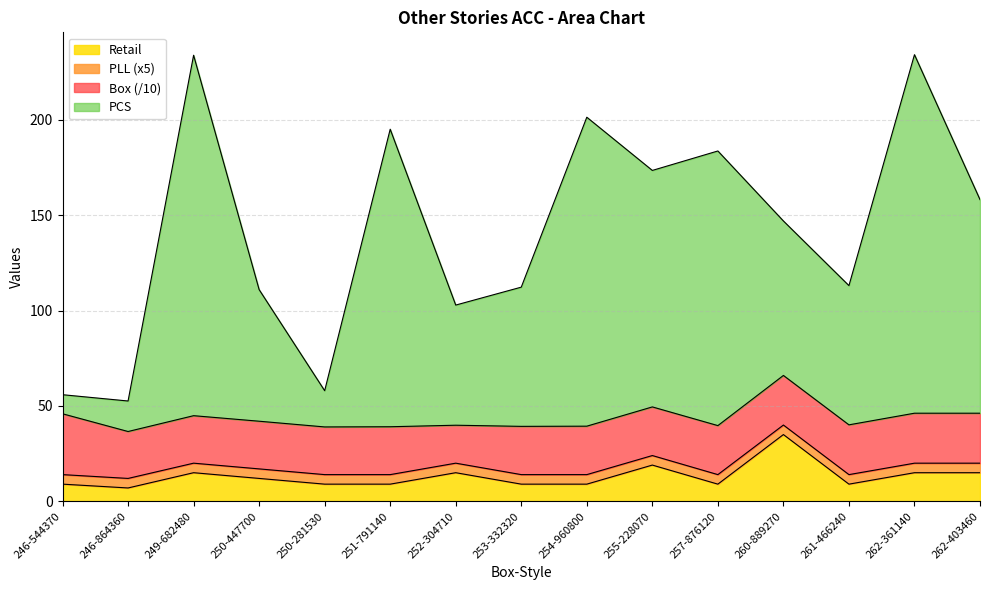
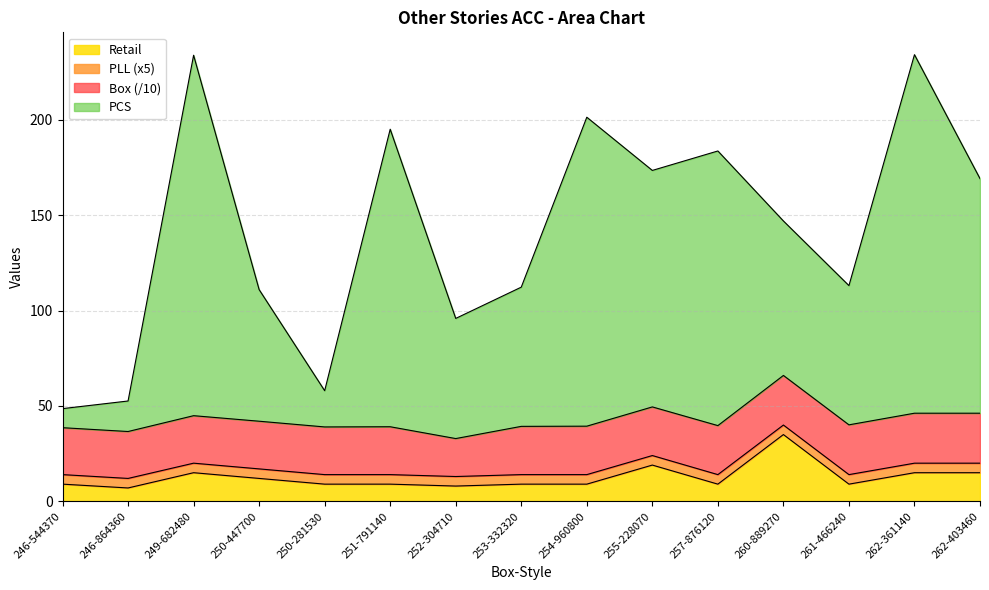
  {
    "Retail": {
      "246-544370": 9,
      "246-864360": 7,
      "249-682480": 15,
      "250-447700": 12,
      "250-281530": 9,
      "251-791140": 9,
-     "252-304710": 15,
+     "252-304710": 8,
      "253-332320": 9,
      "254-960800": 9,
      "255-228070": 19,
      "257-876120": 9,
      "260-889270": 35,
      "261-466240": 9,
      "262-361140": 15,
      "262-403460": 15
    },
    "PLL (x5)": {
      "246-544370": 5,
      "246-864360": 5,
      "249-682480": 5,
      "250-447700": 5,
      "250-281530": 5,
      "251-791140": 5,
      "252-304710": 5,
      "253-332320": 5,
      "254-960800": 5,
      "255-228070": 5,
      "257-876120": 5,
      "260-889270": 5,
      "261-466240": 5,
      "262-361140": 5,
      "262-403460": 5
    },
    "Box (/10)": {
-     "246-544370": 32,
+     "246-544370": 25,
      "246-864360": 25,
      "249-682480": 25,
      "250-447700": 25,
      "250-281530": 25,
      "251-791140": 25,
      "252-304710": 20,
      "253-332320": 25,
      "254-960800": 25,
      "255-228070": 26,
      "257-876120": 26,
      "260-889270": 26,
      "261-466240": 26,
      "262-361140": 26,
      "262-403460": 26
    },
    "PCS": {
      "246-544370": 10,
      "246-864360": 16,
      "249-682480": 189,
      "250-447700": 69,
      "250-281530": 19,
      "251-791140": 156,
      "252-304710": 63,
      "253-332320": 73,
      "254-960800": 162,
      "255-228070": 124,
      "257-876120": 144,
      "260-889270": 81,
      "261-466240": 73,
      "262-361140": 188,
-     "262-403460": 112
+     "262-403460": 123
    }
  }
